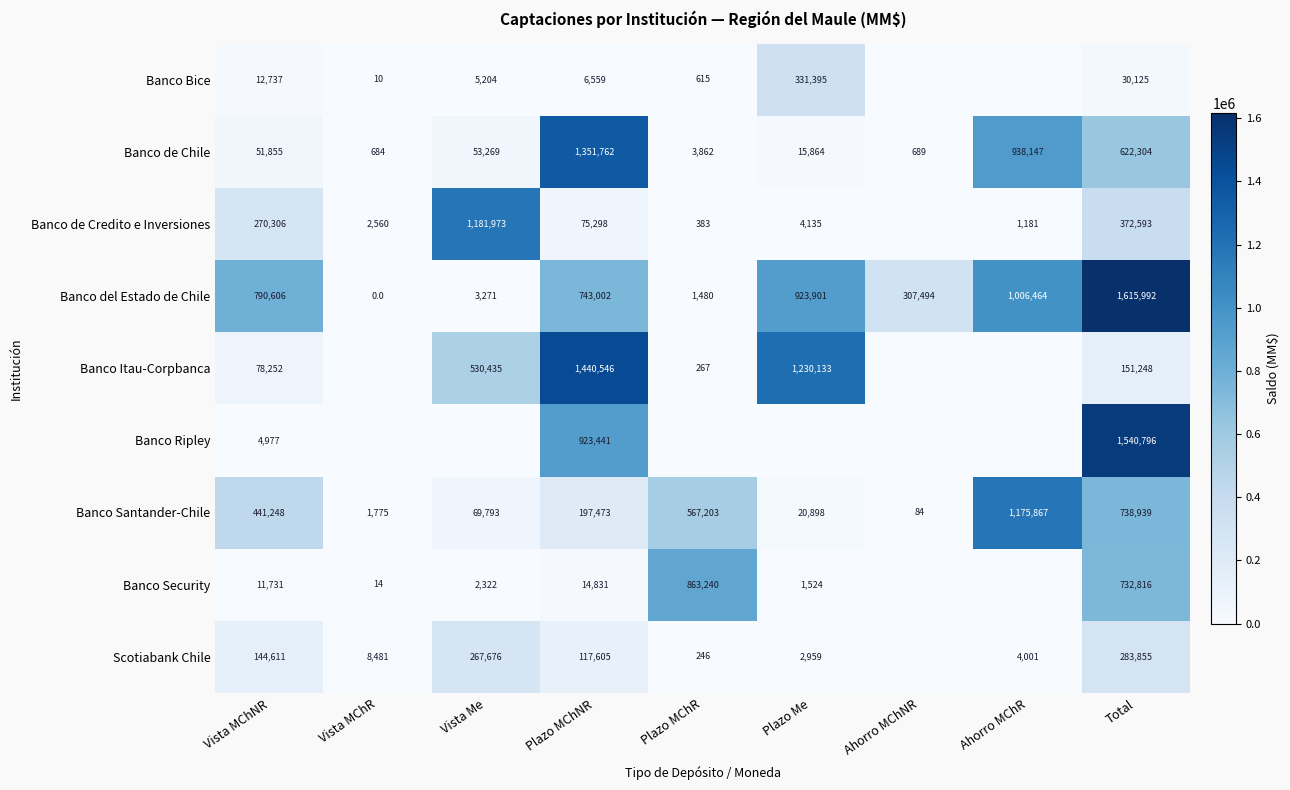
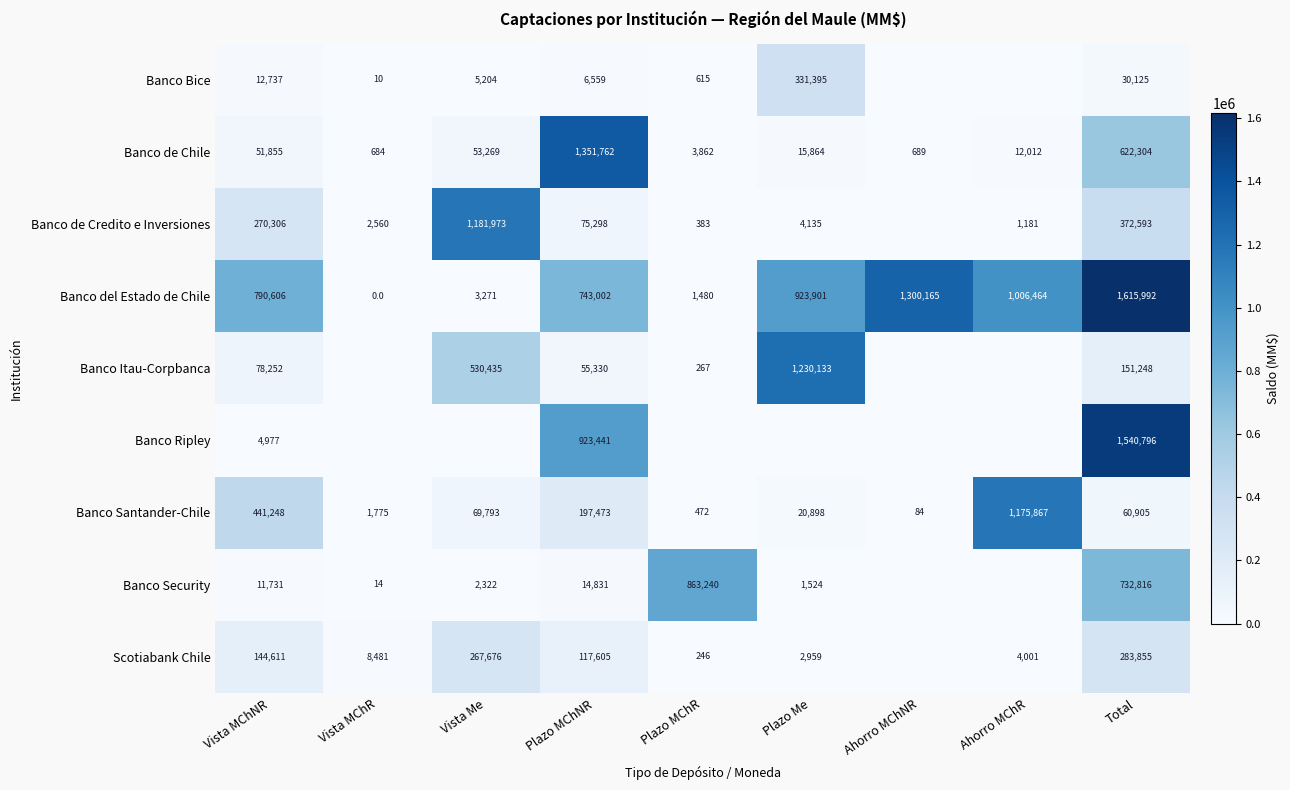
  {
    "Banco Bice": {
      "Vista MChNR": "12,737",
      "Vista MChR": "10",
      "Vista Me": "5,204",
      "Plazo MChNR": "6,559",
      "Plazo MChR": "615",
      "Plazo Me": "331,395",
      "Total": "30,125"
    },
    "Banco de Chile": {
      "Vista MChNR": "51,855",
      "Vista MChR": "684",
      "Vista Me": "53,269",
      "Plazo MChNR": "1,351,762",
      "Plazo MChR": "3,862",
      "Plazo Me": "15,864",
      "Ahorro MChNR": "689",
-     "Ahorro MChR": "938,147",
+     "Ahorro MChR": "12,012",
      "Total": "622,304"
    },
    "Banco de Credito e Inversiones": {
      "Vista MChNR": "270,306",
      "Vista MChR": "2,560",
      "Vista Me": "1,181,973",
      "Plazo MChNR": "75,298",
      "Plazo MChR": "383",
      "Plazo Me": "4,135",
      "Ahorro MChR": "1,181",
      "Total": "372,593"
    },
    "Banco del Estado de Chile": {
      "Vista MChNR": "790,606",
      "Vista MChR": "0.0",
      "Vista Me": "3,271",
      "Plazo MChNR": "743,002",
      "Plazo MChR": "1,480",
      "Plazo Me": "923,901",
-     "Ahorro MChNR": "307,494",
+     "Ahorro MChNR": "1,300,165",
      "Ahorro MChR": "1,006,464",
      "Total": "1,615,992"
    },
    "Banco Itau-Corpbanca": {
      "Vista MChNR": "78,252",
      "Vista Me": "530,435",
-     "Plazo MChNR": "1,440,546",
+     "Plazo MChNR": "55,330",
      "Plazo MChR": "267",
      "Plazo Me": "1,230,133",
      "Total": "151,248"
    },
    "Banco Ripley": {
      "Vista MChNR": "4,977",
      "Plazo MChNR": "923,441",
      "Total": "1,540,796"
    },
    "Banco Santander-Chile": {
      "Vista MChNR": "441,248",
      "Vista MChR": "1,775",
      "Vista Me": "69,793",
      "Plazo MChNR": "197,473",
-     "Plazo MChR": "567,203",
+     "Plazo MChR": "472",
      "Plazo Me": "20,898",
      "Ahorro MChNR": "84",
      "Ahorro MChR": "1,175,867",
-     "Total": "738,939"
+     "Total": "60,905"
    },
    "Banco Security": {
      "Vista MChNR": "11,731",
      "Vista MChR": "14",
      "Vista Me": "2,322",
      "Plazo MChNR": "14,831",
      "Plazo MChR": "863,240",
      "Plazo Me": "1,524",
      "Total": "732,816"
    },
    "Scotiabank Chile": {
      "Vista MChNR": "144,611",
      "Vista MChR": "8,481",
      "Vista Me": "267,676",
      "Plazo MChNR": "117,605",
      "Plazo MChR": "246",
      "Plazo Me": "2,959",
      "Ahorro MChR": "4,001",
      "Total": "283,855"
    }
  }
